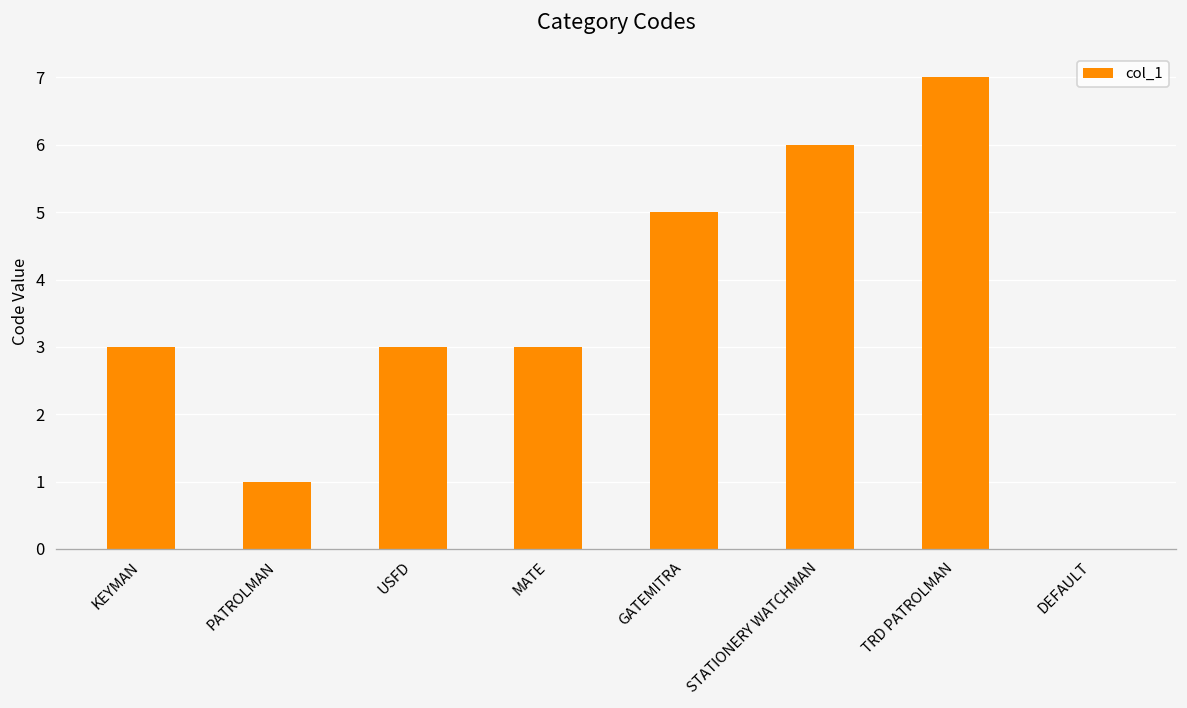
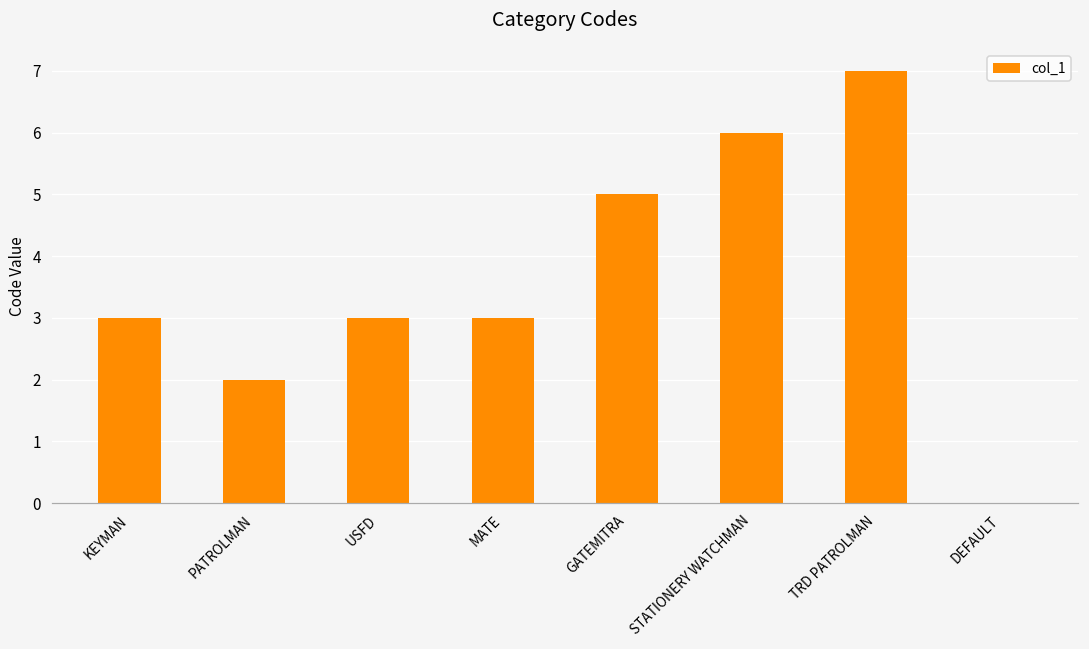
  {
    "KEYMAN": 3,
-   "PATROLMAN": 1,
+   "PATROLMAN": 2,
    "USFD": 3,
    "MATE": 3,
    "GATEMITRA": 5,
    "STATIONERY WATCHMAN": 6,
    "TRD PATROLMAN": 7,
    "DEFAULT": 0
  }
